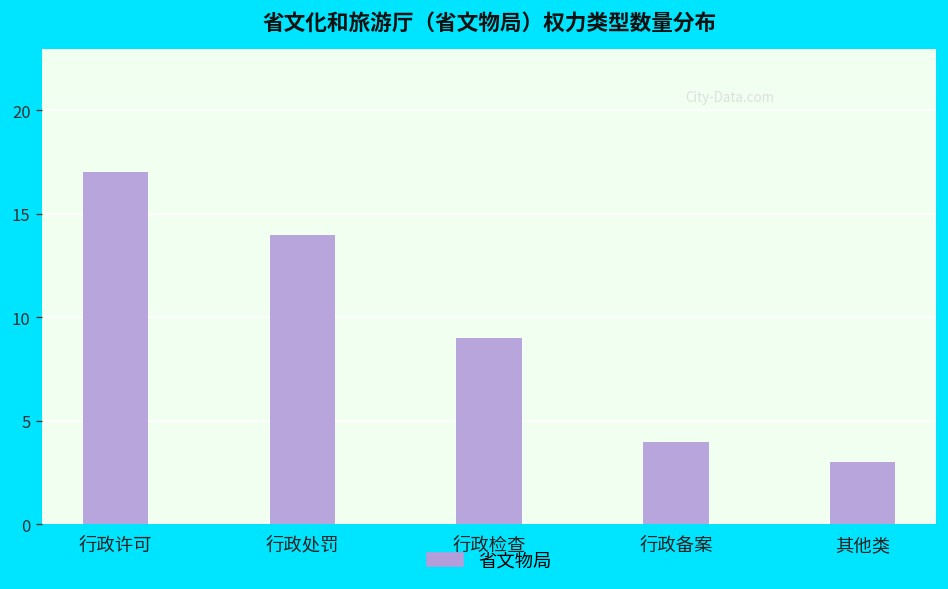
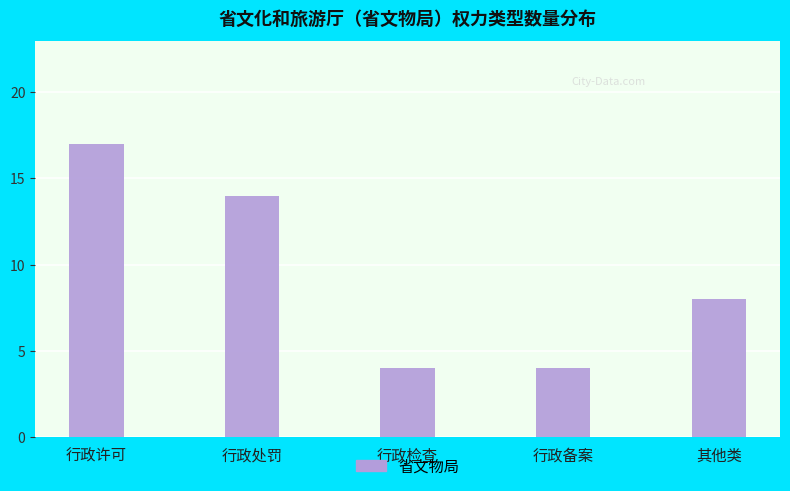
  {
    "行政许可": 17,
    "行政处罚": 14,
-   "行政检查": 9,
+   "行政检查": 4,
    "行政备案": 4,
-   "其他类": 3
+   "其他类": 8
  }
